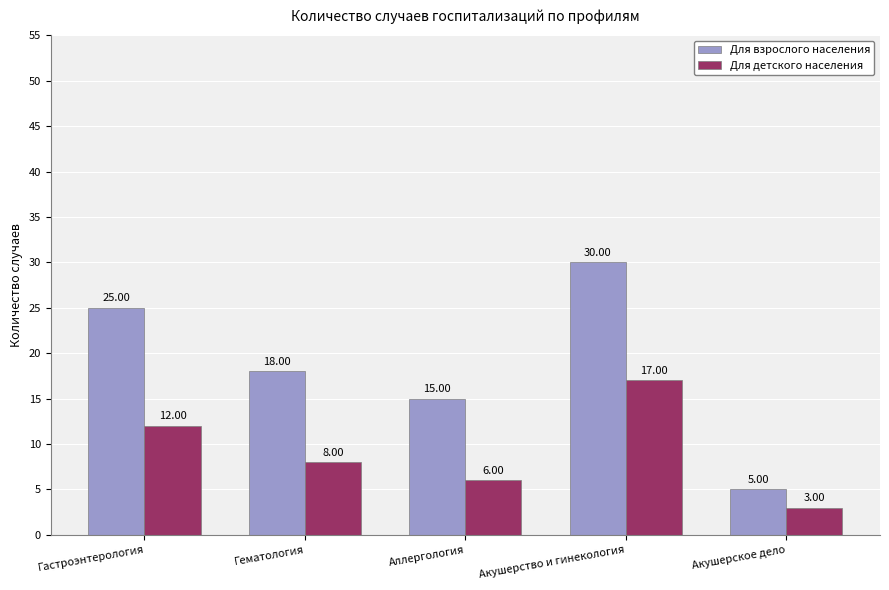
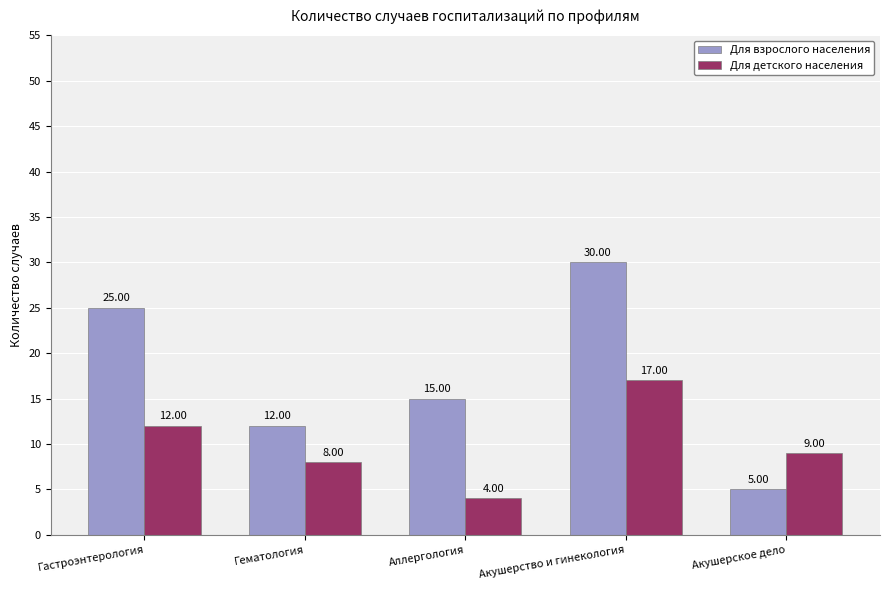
  {
    "Для взрослого населения": {
      "Гастроэнтерология": 25.00,
-     "Гематология": 18.00,
+     "Гематология": 12.00,
      "Аллергология": 15.00,
      "Акушерство и гинекология": 30.00,
      "Акушерское дело": 5.00
    },
    "Для детского населения": {
      "Гастроэнтерология": 12.00,
      "Гематология": 8.00,
-     "Аллергология": 6.00,
+     "Аллергология": 4.00,
      "Акушерство и гинекология": 17.00,
-     "Акушерское дело": 3.00
+     "Акушерское дело": 9.00
    }
  }
